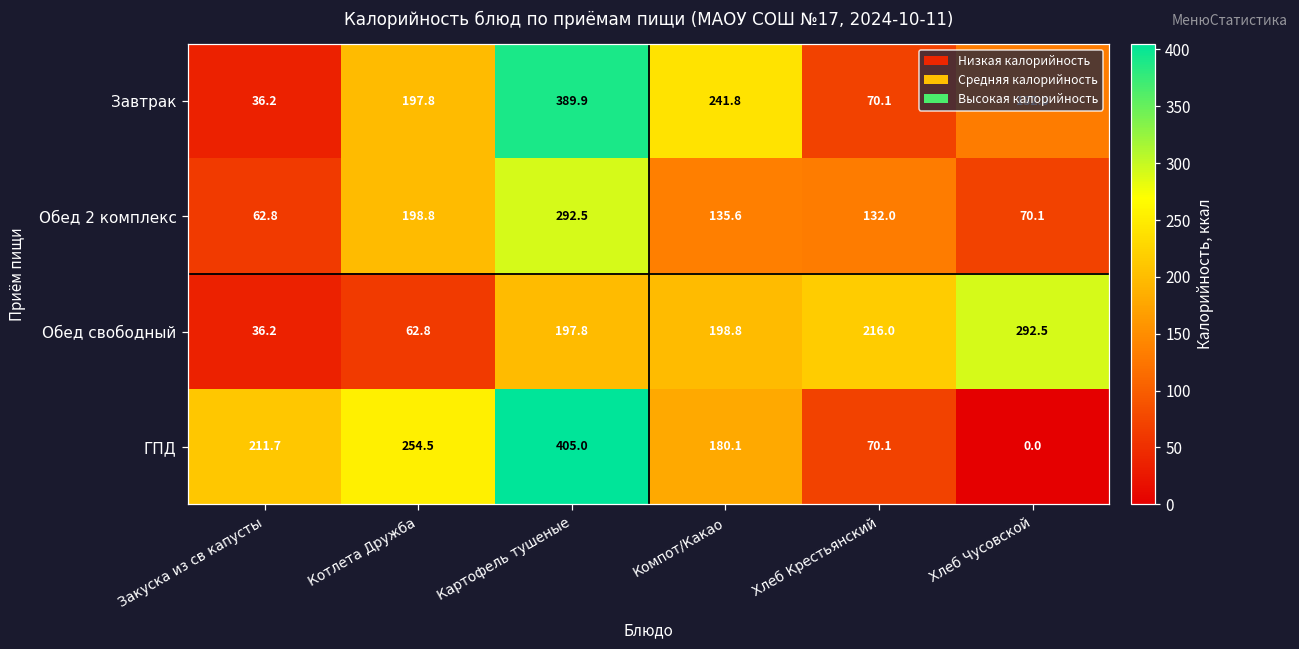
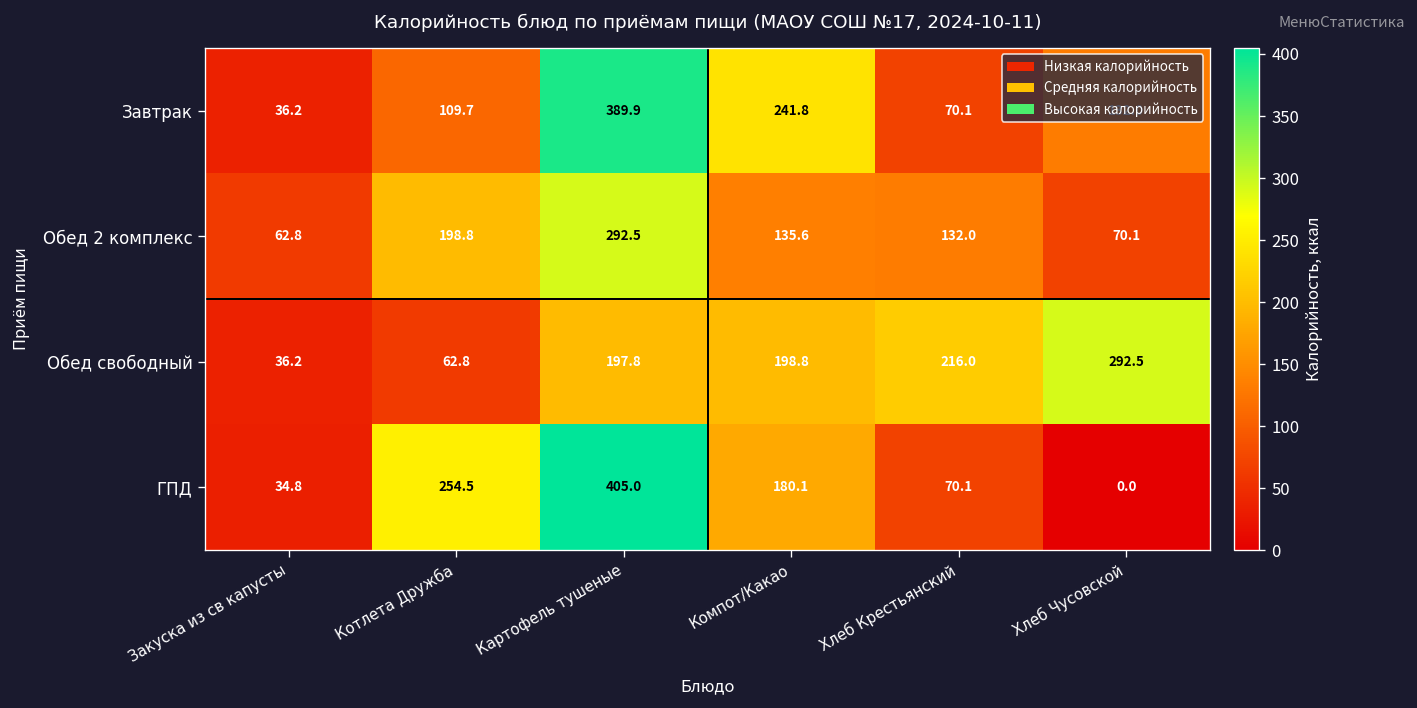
  {
    "Завтрак": {
      "Закуска из св капусты": 36.2,
-     "Котлета Дружба": 197.8,
+     "Котлета Дружба": 109.7,
      "Картофель тушеные": 389.9,
      "Компот/Какао": 241.8,
      "Хлеб Крестьянский": 70.1
    },
    "Обед 2 комплекс": {
      "Закуска из св капусты": 62.8,
      "Котлета Дружба": 198.8,
      "Картофель тушеные": 292.5,
      "Компот/Какао": 135.6,
      "Хлеб Крестьянский": 132.0,
      "Хлеб Чусовской": 70.1
    },
    "Обед свободный": {
      "Закуска из св капусты": 36.2,
      "Котлета Дружба": 62.8,
      "Картофель тушеные": 197.8,
      "Компот/Какао": 198.8,
      "Хлеб Крестьянский": 216.0,
      "Хлеб Чусовской": 292.5
    },
    "ГПД": {
-     "Закуска из св капусты": 211.7,
+     "Закуска из св капусты": 34.8,
      "Котлета Дружба": 254.5,
      "Картофель тушеные": 405.0,
      "Компот/Какао": 180.1,
      "Хлеб Крестьянский": 70.1,
      "Хлеб Чусовской": 0.0
    }
  }
